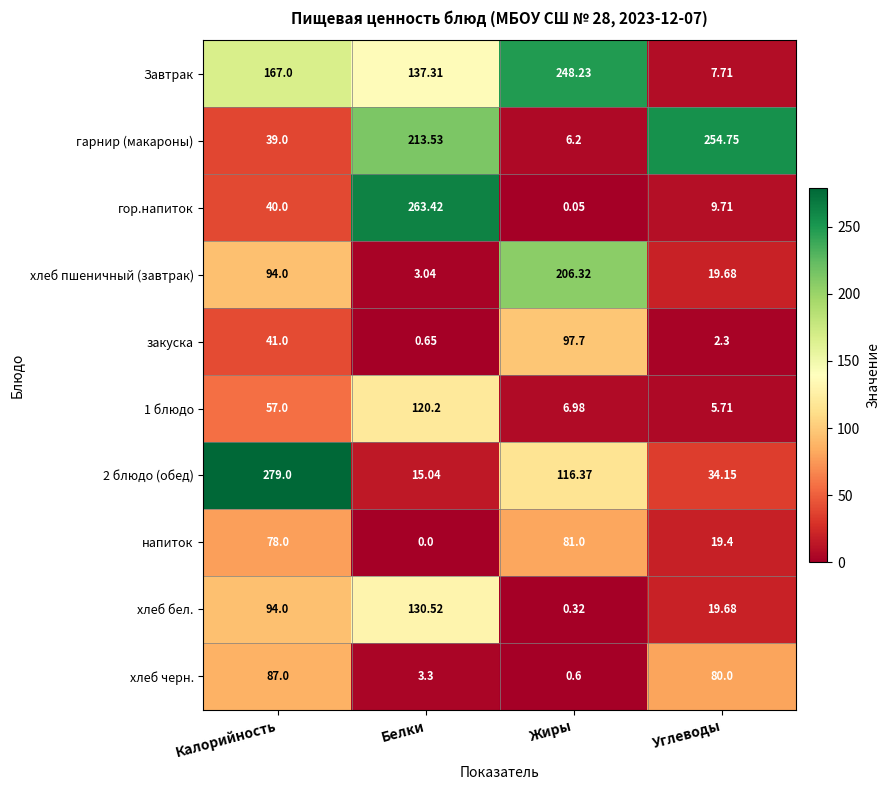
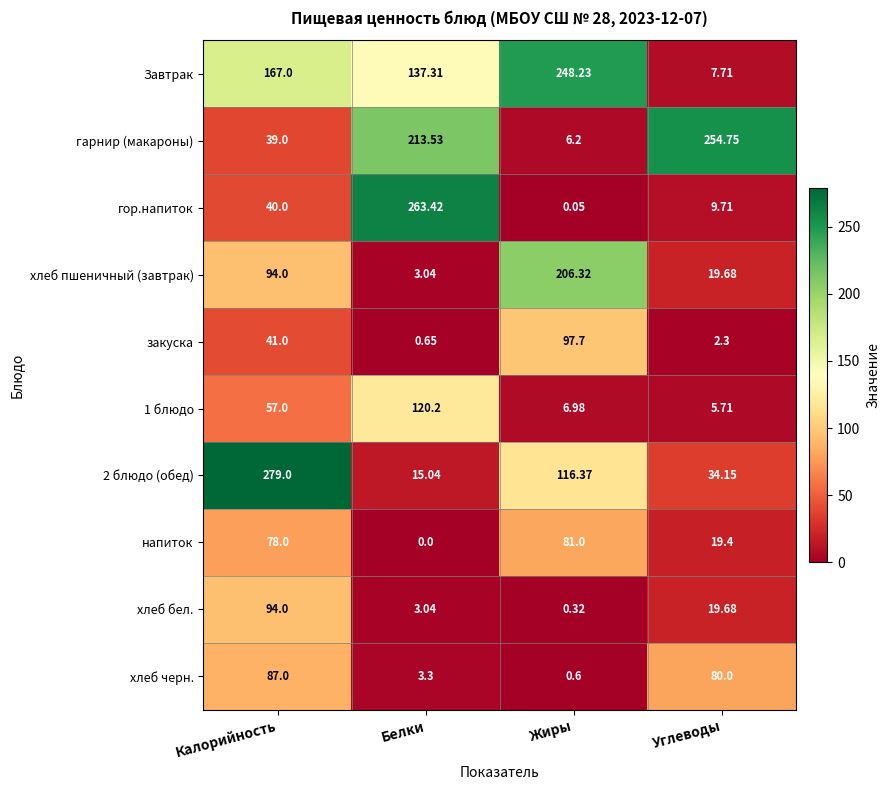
  {
    "Завтрак": {
      "Калорийность": 167.0,
      "Белки": 137.31,
      "Жиры": 248.23,
      "Углеводы": 7.71
    },
    "гарнир (макароны)": {
      "Калорийность": 39.0,
      "Белки": 213.53,
      "Жиры": 6.2,
      "Углеводы": 254.75
    },
    "гор.напиток": {
      "Калорийность": 40.0,
      "Белки": 263.42,
      "Жиры": 0.05,
      "Углеводы": 9.71
    },
    "хлеб пшеничный (завтрак)": {
      "Калорийность": 94.0,
      "Белки": 3.04,
      "Жиры": 206.32,
      "Углеводы": 19.68
    },
    "закуска": {
      "Калорийность": 41.0,
      "Белки": 0.65,
      "Жиры": 97.7,
      "Углеводы": 2.3
    },
    "1 блюдо": {
      "Калорийность": 57.0,
      "Белки": 120.2,
      "Жиры": 6.98,
      "Углеводы": 5.71
    },
    "2 блюдо (обед)": {
      "Калорийность": 279.0,
      "Белки": 15.04,
      "Жиры": 116.37,
      "Углеводы": 34.15
    },
    "напиток": {
      "Калорийность": 78.0,
      "Белки": 0.0,
      "Жиры": 81.0,
      "Углеводы": 19.4
    },
    "хлеб бел.": {
      "Калорийность": 94.0,
-     "Белки": 130.52,
+     "Белки": 3.04,
      "Жиры": 0.32,
      "Углеводы": 19.68
    },
    "хлеб черн.": {
      "Калорийность": 87.0,
      "Белки": 3.3,
      "Жиры": 0.6,
      "Углеводы": 80.0
    }
  }
